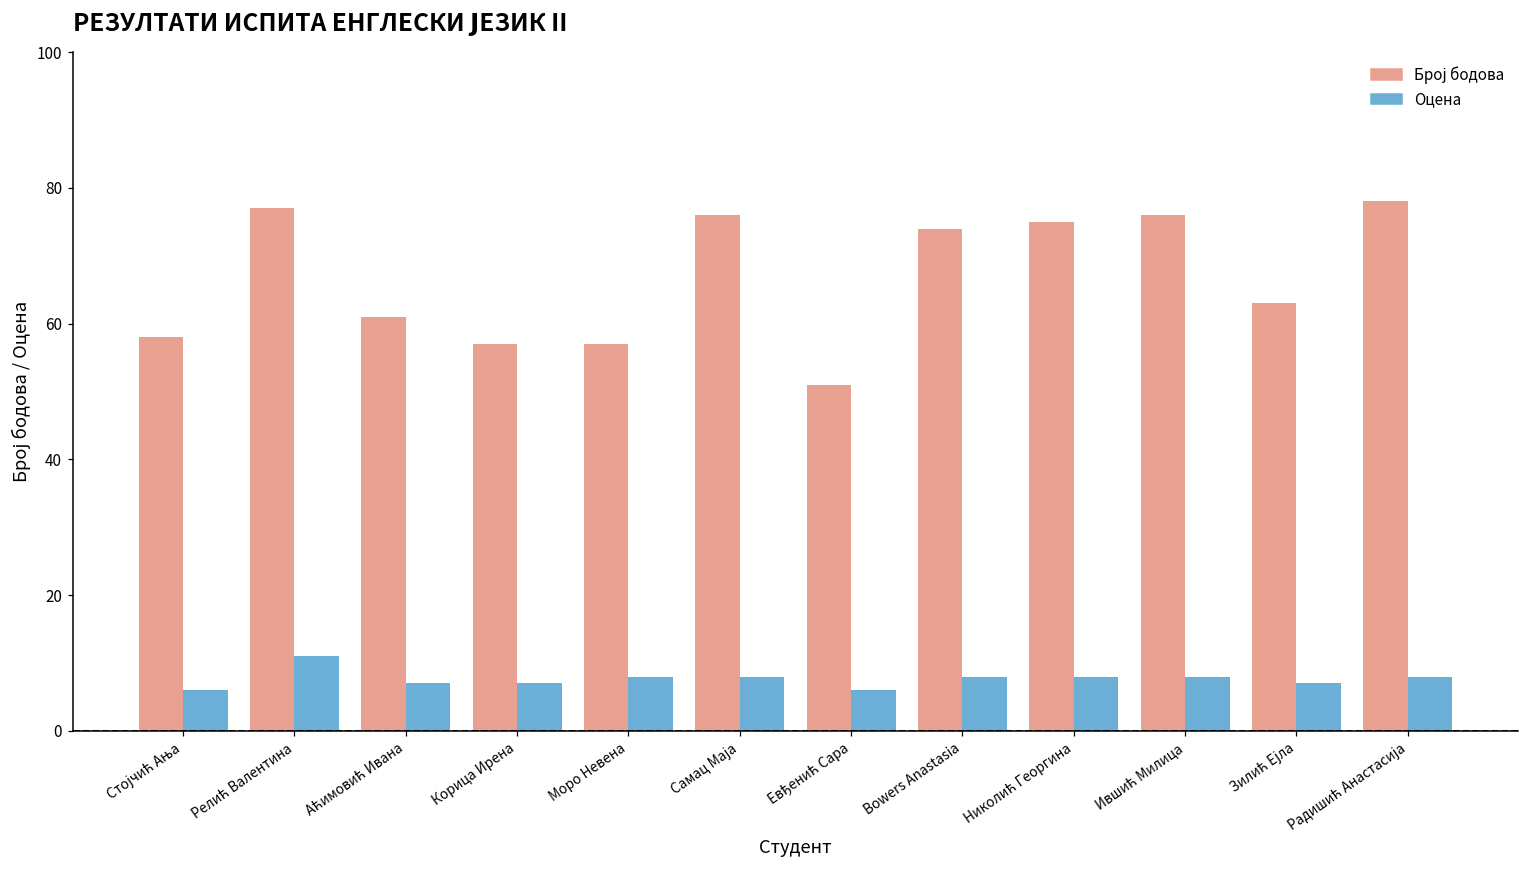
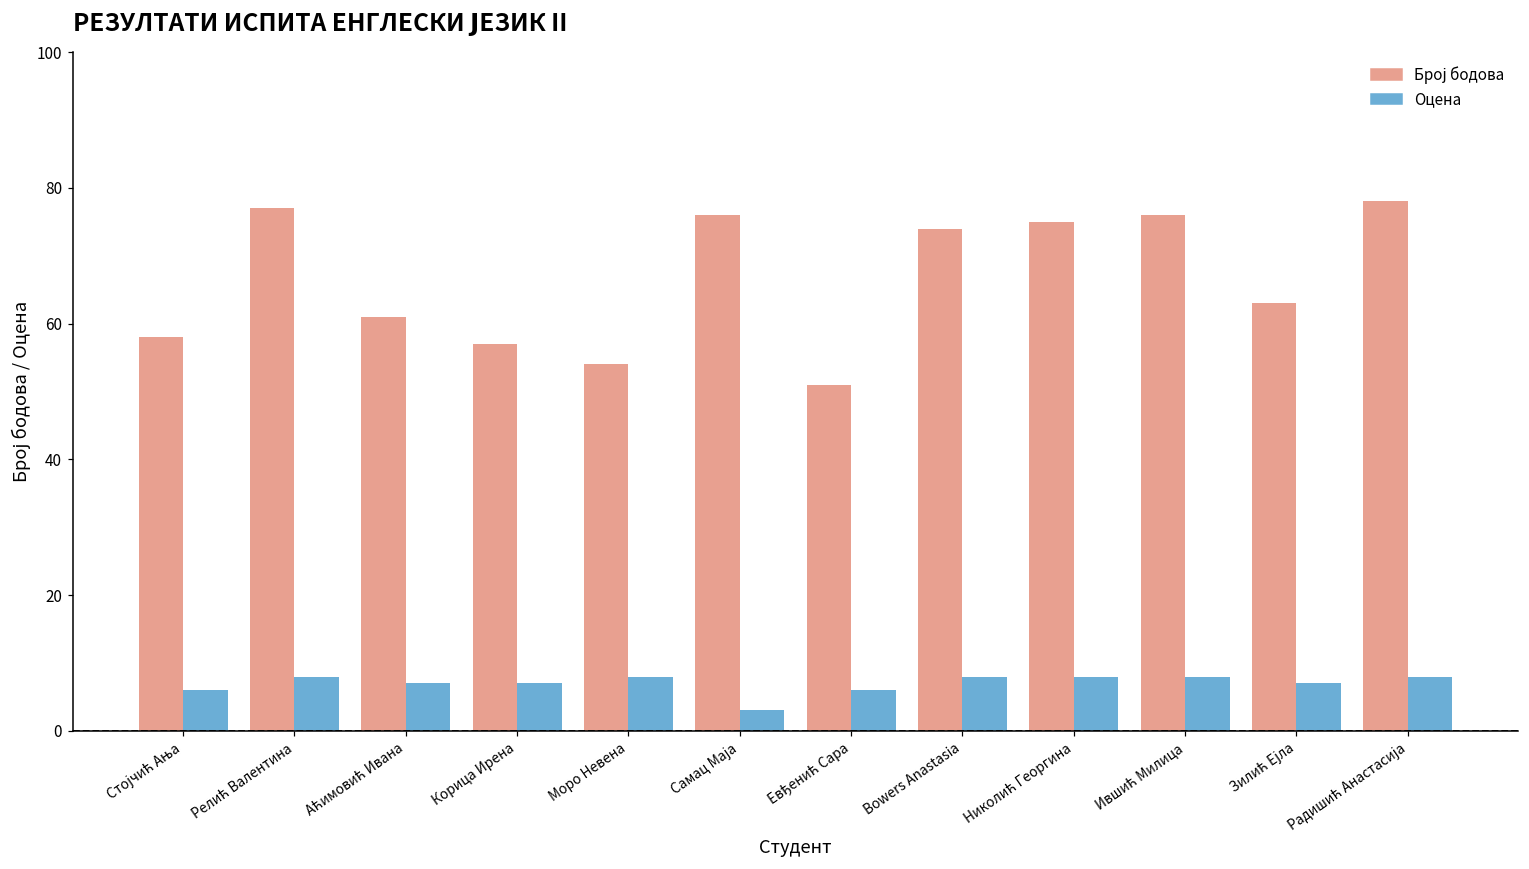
  {
    "Број бодова": {
      "Стојчић Ања": 58,
      "Релић Валентина": 77,
      "Аћимовић Ивана": 61,
      "Корица Ирена": 57,
-     "Моро Невена": 57,
+     "Моро Невена": 54,
      "Самац Маја": 76,
      "Евђенић Сара": 51,
      "Bowers Anastasia": 74,
      "Николић Георгина": 75,
      "Ившић Милица": 76,
      "Зилић Ејла": 63,
      "Радишић Aнастасија": 78
    },
    "Оцена": {
      "Стојчић Ања": 6,
-     "Релић Валентина": 11,
+     "Релић Валентина": 8,
      "Аћимовић Ивана": 7,
      "Корица Ирена": 7,
      "Моро Невена": 8,
-     "Самац Маја": 8,
+     "Самац Маја": 3,
      "Евђенић Сара": 6,
      "Bowers Anastasia": 8,
      "Николић Георгина": 8,
      "Ившић Милица": 8,
      "Зилић Ејла": 7,
      "Радишић Aнастасија": 8
    }
  }
